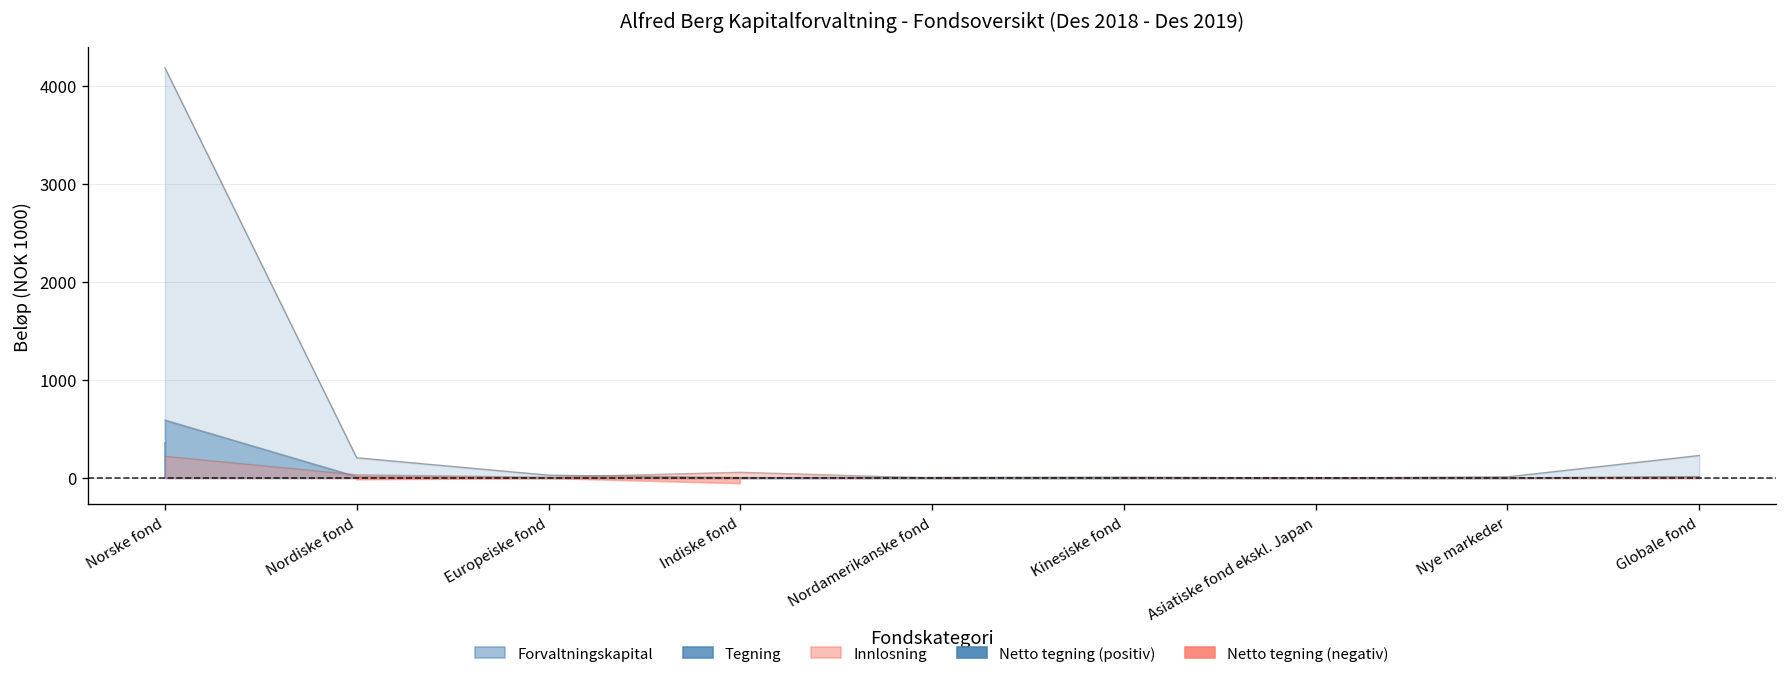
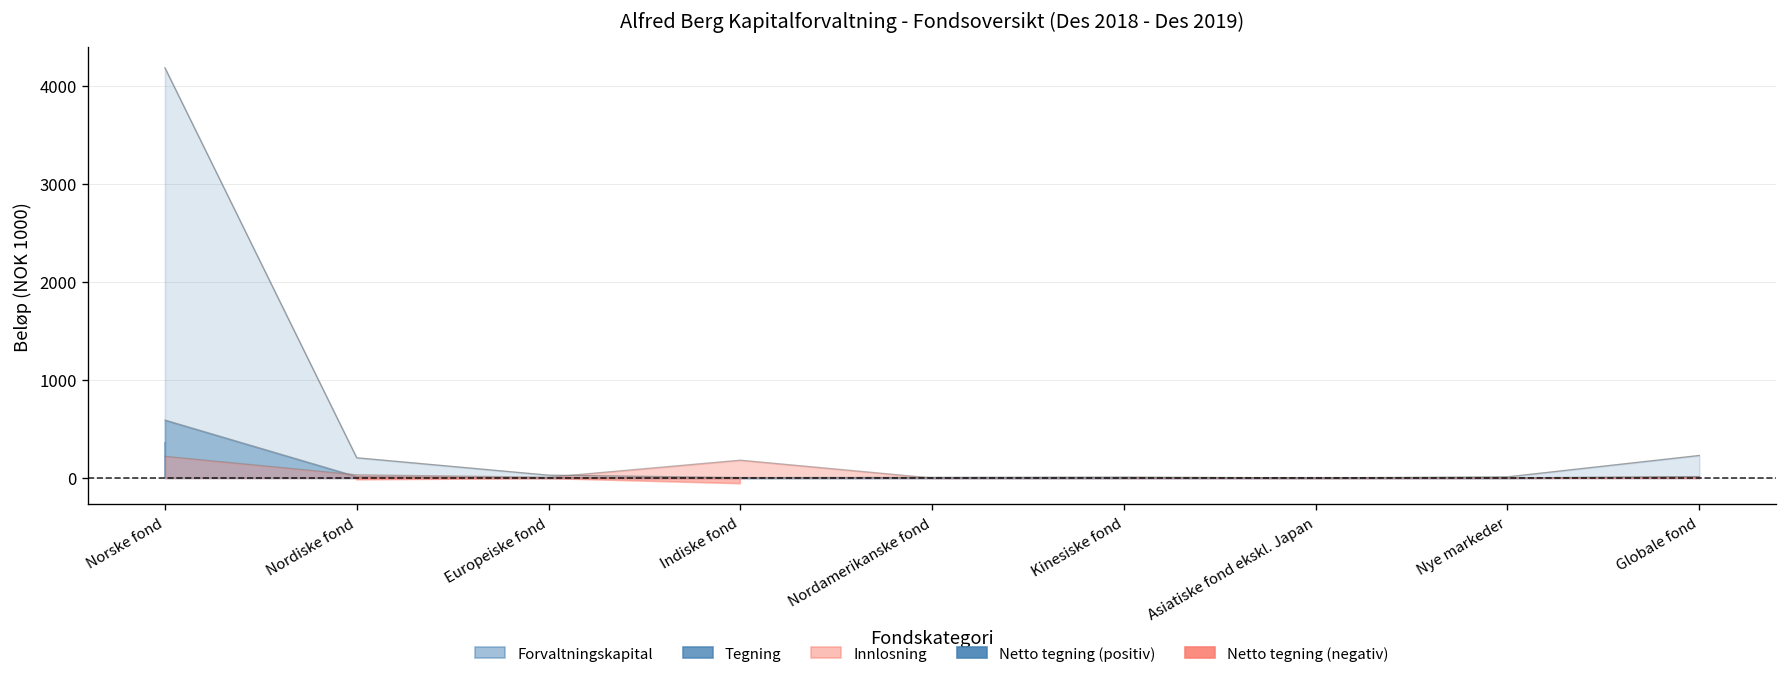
  {
    "Innlosning": {
      "Norske fond": 200,
-     "Indiske fond": 100
+     "Indiske fond": 200
    }
  }
